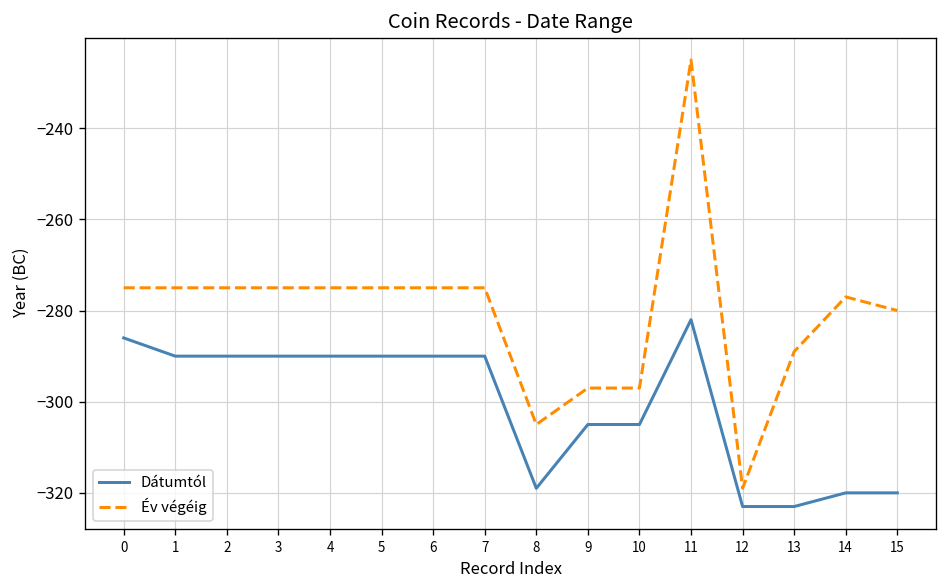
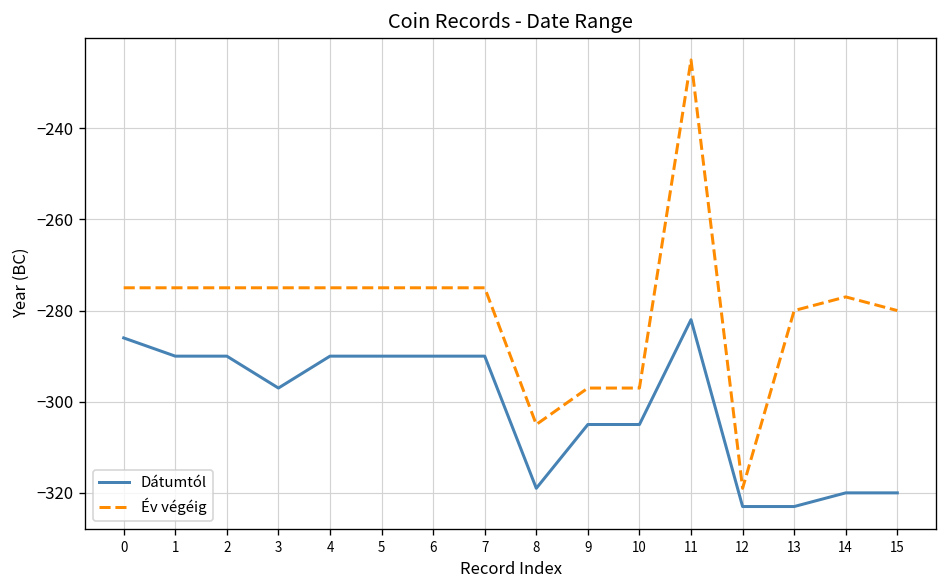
  {
    "Dátumtól": {
      "0": -286,
      "1": -290,
      "2": -290,
-     "3": -290,
+     "3": -297,
      "4": -290,
      "5": -290,
      "6": -290,
      "7": -290,
      "8": -319,
      "9": -305,
      "10": -305,
      "11": -282,
      "12": -323,
      "13": -323,
      "14": -320,
      "15": -320
    },
    "Év végéig": {
      "0": -275,
      "1": -275,
      "2": -275,
      "3": -275,
      "4": -275,
      "5": -275,
      "6": -275,
      "7": -275,
      "8": -305,
      "9": -297,
      "10": -297,
      "11": -225,
      "12": -319,
-     "13": -289,
+     "13": -280,
      "14": -277,
      "15": -280
    }
  }
